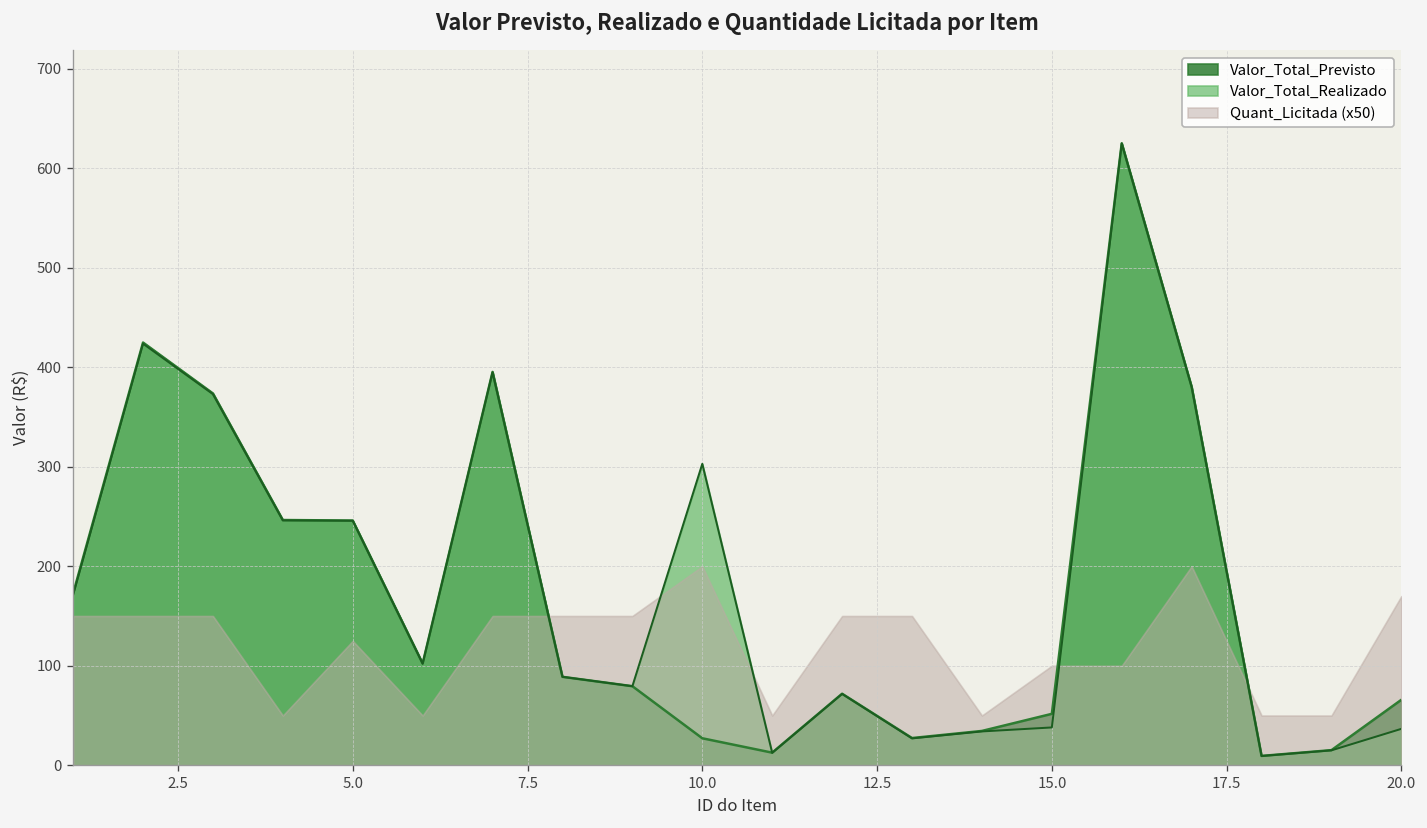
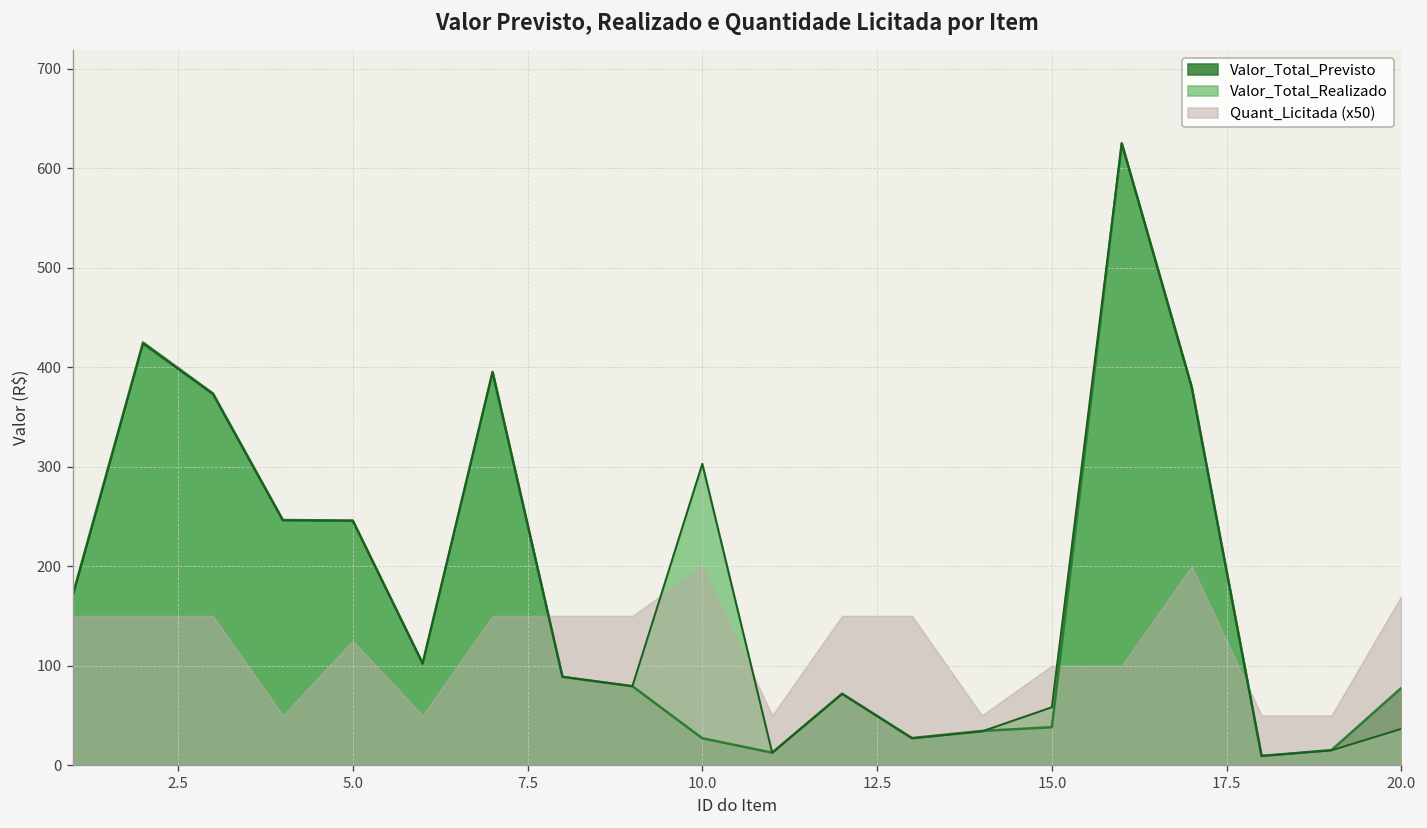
  {
    "Valor_Total_Previsto": {
      "10.0": 30,
-     "15.0": 50,
-     "20.0": 70
+     "15.0": 40,
+     "20.0": 80
    },
    "Valor_Total_Realizado": {
      "10.0": 300,
-     "15.0": 40,
+     "15.0": 60,
      "20.0": 40
    },
    "Quant_Licitada (x50)": {
      "5.0": 130,
      "10.0": 200,
      "15.0": 100,
      "20.0": 170
    }
  }
